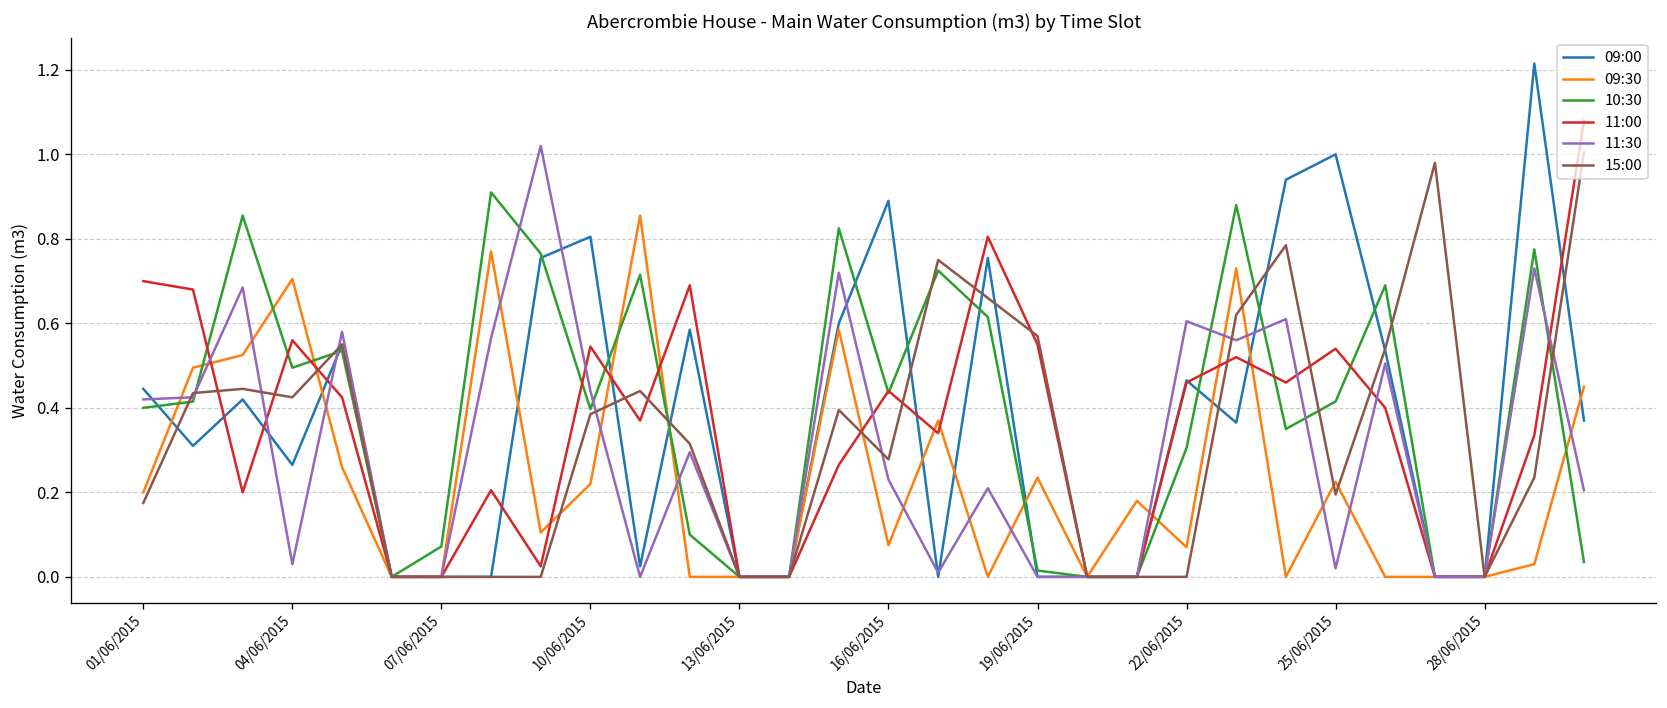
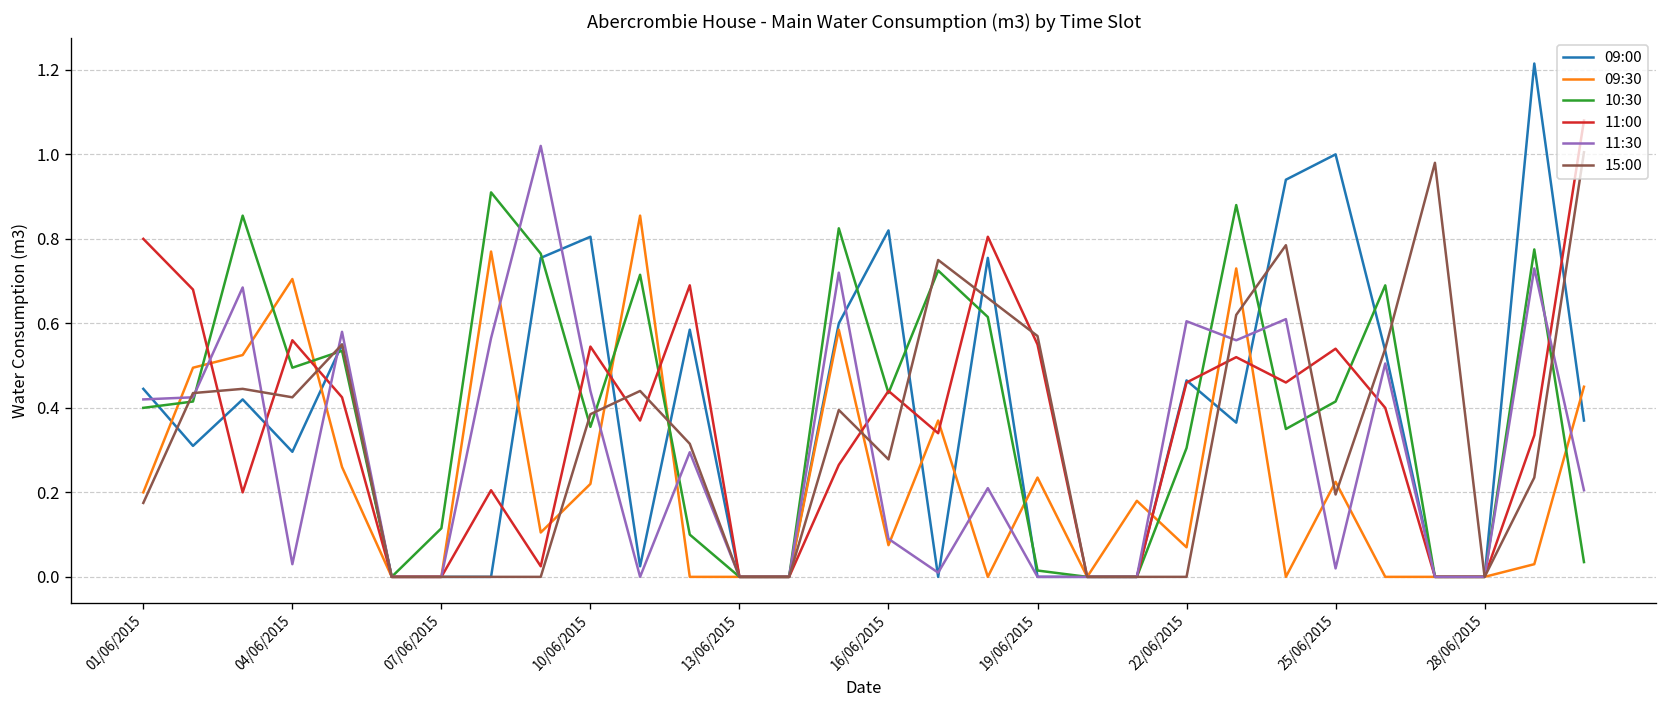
  {
    "09:00": {
      "01/06/2015": 0.45,
-     "04/06/2015": 0.27,
+     "04/06/2015": 0.30,
      "10/06/2015": 0.81,
-     "16/06/2015": 0.89,
+     "16/06/2015": 0.82,
      "25/06/2015": 1.00
    },
    "09:30": {
      "01/06/2015": 0.20,
      "04/06/2015": 0.71,
      "10/06/2015": 0.22,
      "16/06/2015": 0.08,
      "19/06/2015": 0.24,
      "22/06/2015": 0.07,
      "25/06/2015": 0.23
    },
    "10:30": {
      "01/06/2015": 0.40,
      "04/06/2015": 0.50,
-     "07/06/2015": 0.07,
-     "10/06/2015": 0.40,
+     "07/06/2015": 0.12,
+     "10/06/2015": 0.36,
      "19/06/2015": 0.02,
      "22/06/2015": 0.31,
      "25/06/2015": 0.42
    },
    "11:00": {
-     "01/06/2015": 0.7,
+     "01/06/2015": 0.8,
      "04/06/2015": 0.56,
      "10/06/2015": 0.55,
      "19/06/2015": 0.55,
      "25/06/2015": 0.54
    },
    "11:30": {
      "01/06/2015": 0.42,
      "04/06/2015": 0.03,
      "10/06/2015": 0.44,
-     "16/06/2015": 0.23,
+     "16/06/2015": 0.09,
      "22/06/2015": 0.61,
      "25/06/2015": 0.02
    },
    "15:00": {
      "01/06/2015": 0.18,
      "04/06/2015": 0.43,
      "10/06/2015": 0.39,
      "16/06/2015": 0.28,
      "19/06/2015": 0.57,
      "22/06/2015": 0.00,
      "25/06/2015": 0.20
    }
  }
